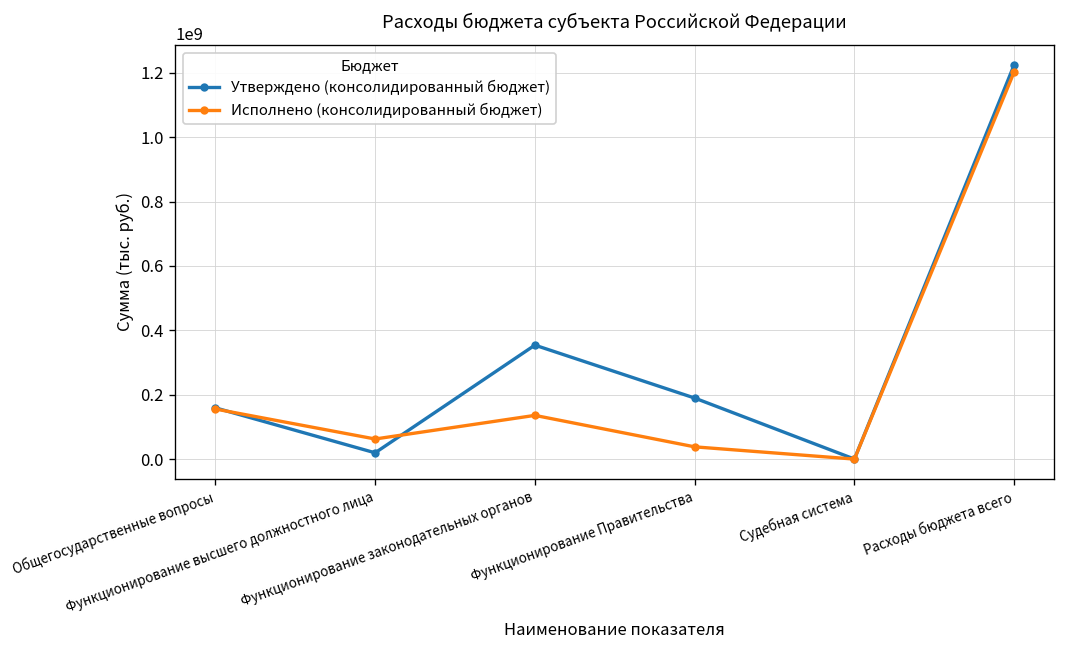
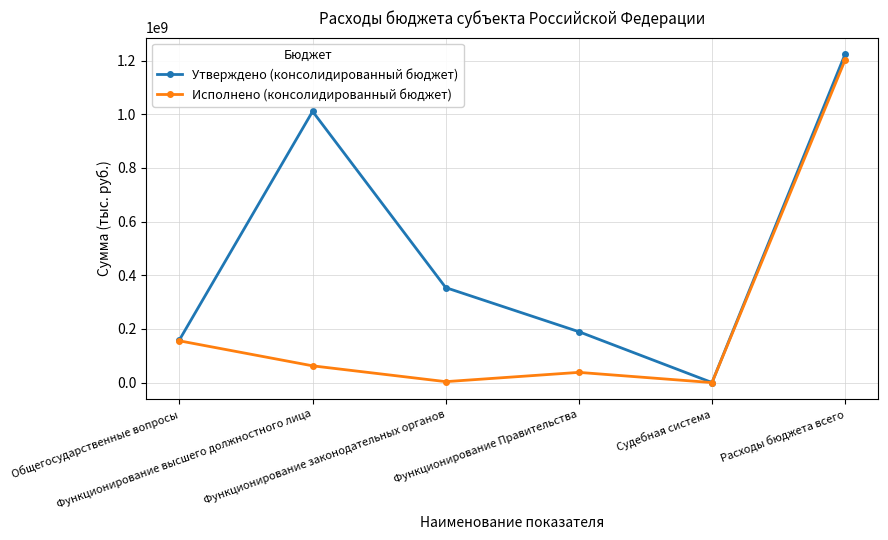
  {
    "Утверждено (консолидированный бюджет)": {
-     "Функционирование высшего должностного лица": 20000000,
+     "Функционирование высшего должностного лица": 1010000000,
      "Функционирование законодательных органов": 350000000,
      "Функционирование Правительства": 190000000,
      "Расходы бюджета всего": 1220000000
    },
    "Исполнено (консолидированный бюджет)": {
      "Функционирование высшего должностного лица": 60000000,
-     "Функционирование законодательных органов": 140000000,
+     "Функционирование законодательных органов": 0,
      "Функционирование Правительства": 40000000,
      "Расходы бюджета всего": 1200000000
    }
  }
